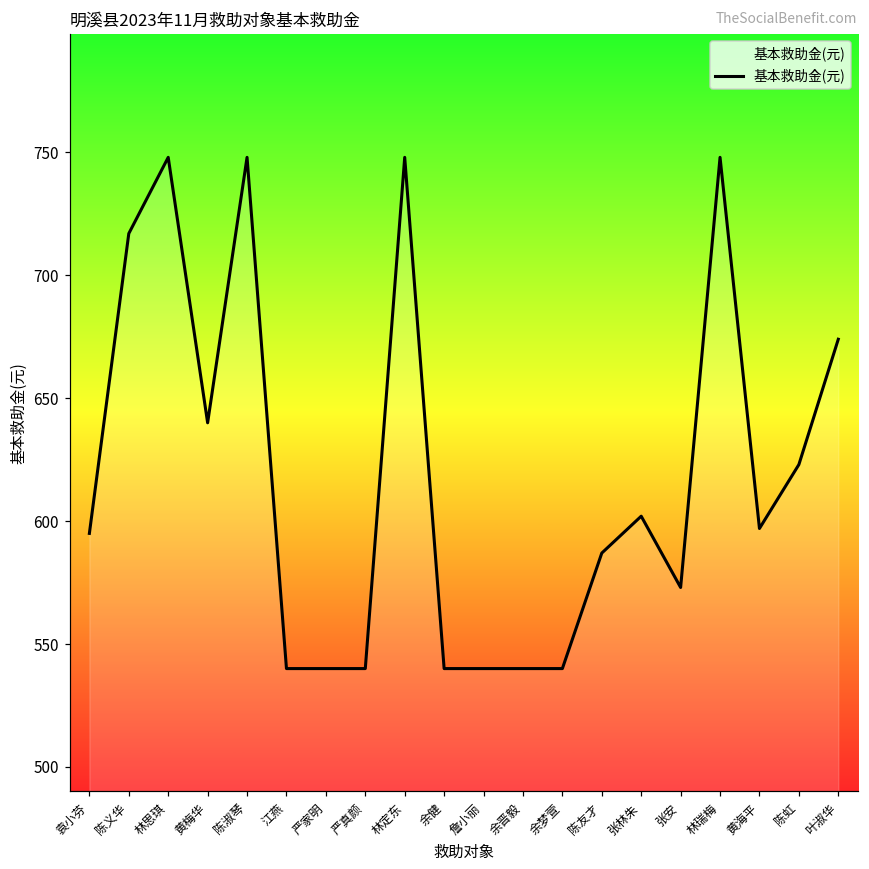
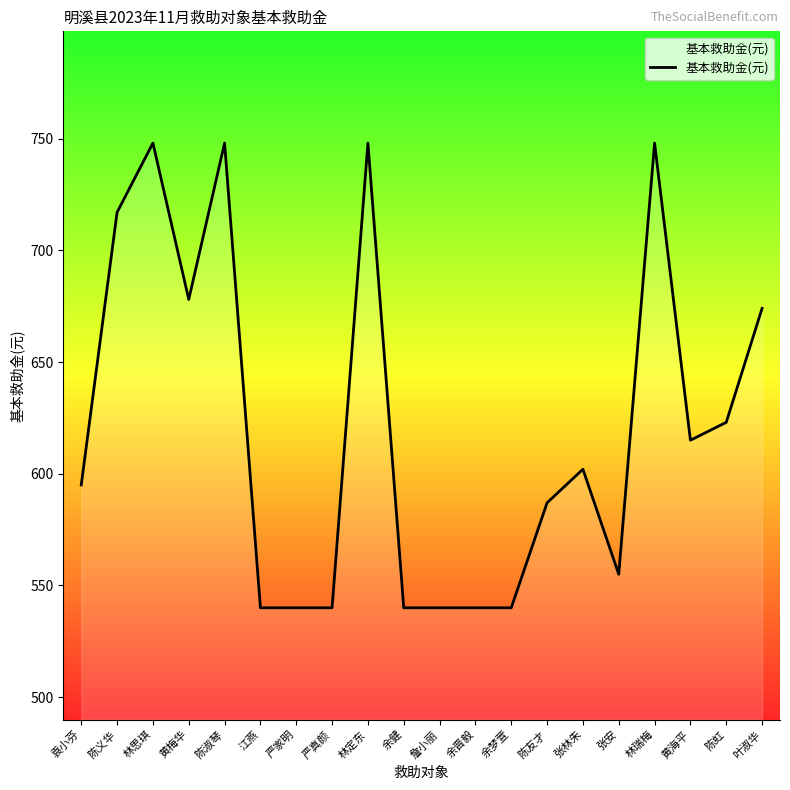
  {
    "袁小芬": 595,
    "陈义华": 717,
    "林思琪": 748,
-   "黄梅华": 640,
+   "黄梅华": 678,
    "陈淑琴": 748,
    "江燕": 540,
    "严家明": 540,
    "严真颜": 540,
    "林定东": 748,
    "余健": 540,
    "詹小丽": 540,
    "余晋毅": 540,
    "余梦萱": 540,
    "陈友才": 587,
    "张林朱": 602,
-   "张安": 573,
+   "张安": 555,
    "林瑞梅": 748,
-   "黄海平": 597,
+   "黄海平": 615,
    "陈虹": 623,
    "叶淑华": 674
  }
